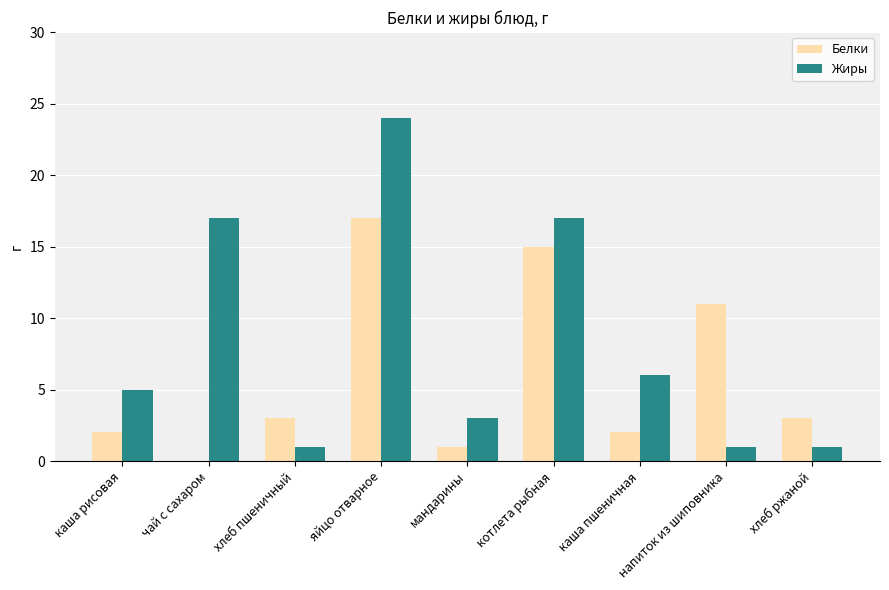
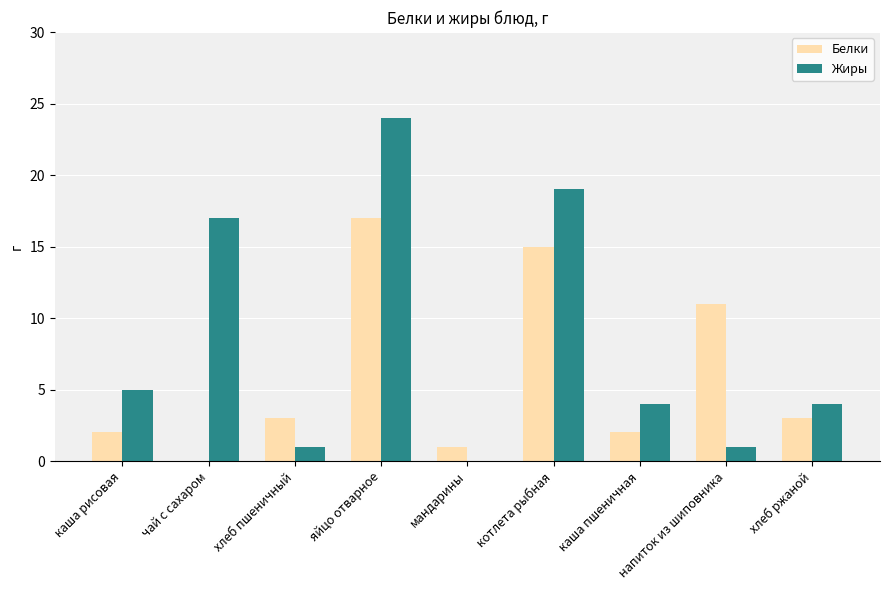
  {
    "Белки": {
      "каша рисовая": 2,
      "чай с сахаром": 0,
      "хлеб пшеничный": 3,
      "яйцо отварное": 17,
      "мандарины": 1,
      "котлета рыбная": 15,
      "каша пшеничная": 2,
      "напиток из шиповника": 11,
      "хлеб ржаной": 3
    },
    "Жиры": {
      "каша рисовая": 5,
      "чай с сахаром": 17,
      "хлеб пшеничный": 1,
      "яйцо отварное": 24,
-     "мандарины": 3,
-     "котлета рыбная": 17,
-     "каша пшеничная": 6,
+     "мандарины": 0,
+     "котлета рыбная": 19,
+     "каша пшеничная": 4,
      "напиток из шиповника": 1,
-     "хлеб ржаной": 1
+     "хлеб ржаной": 4
    }
  }
